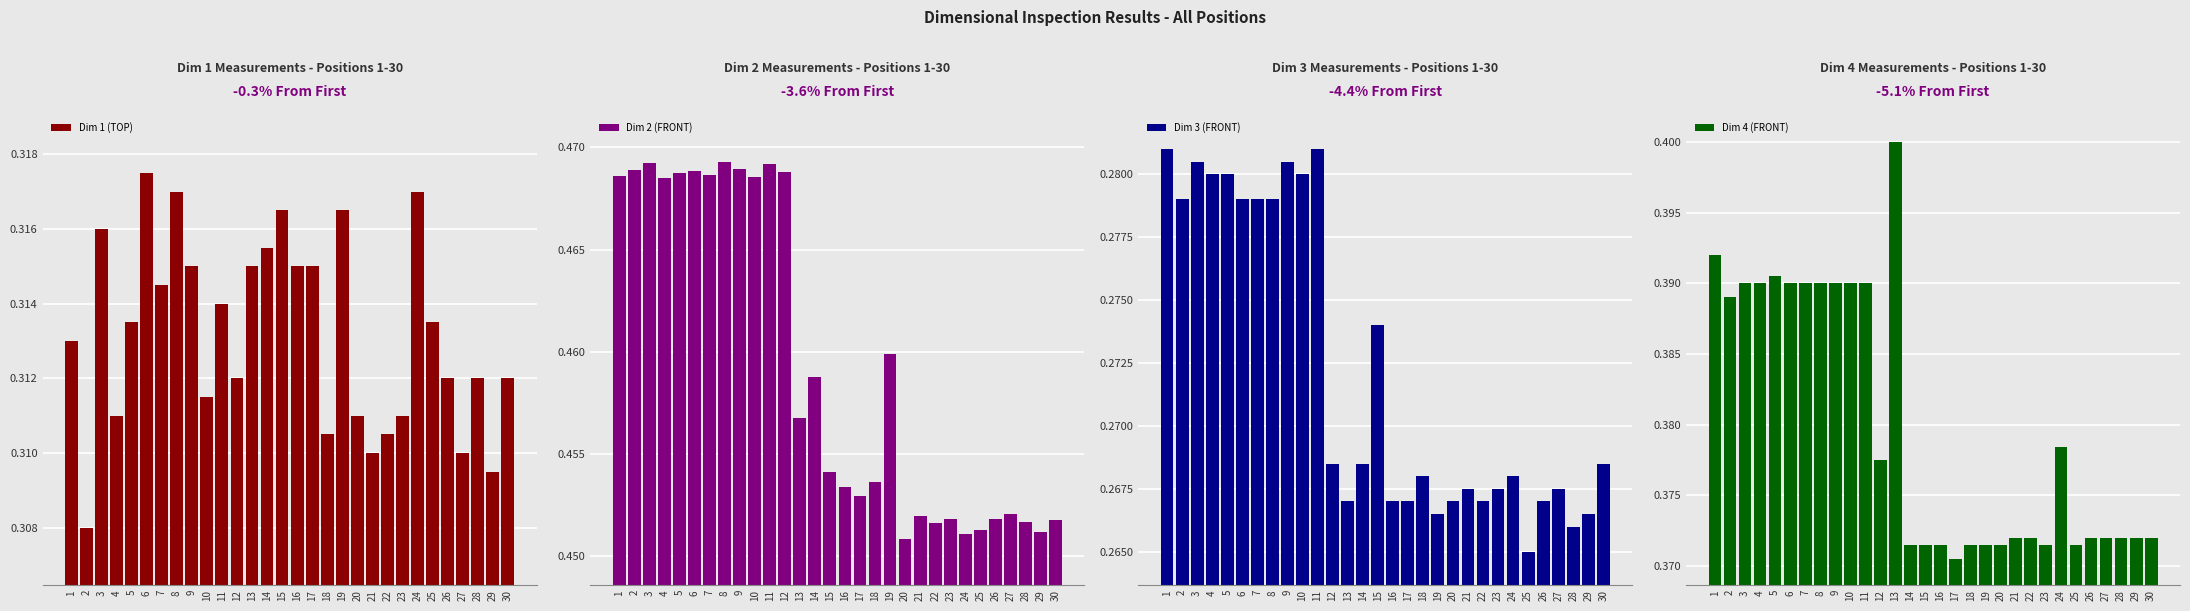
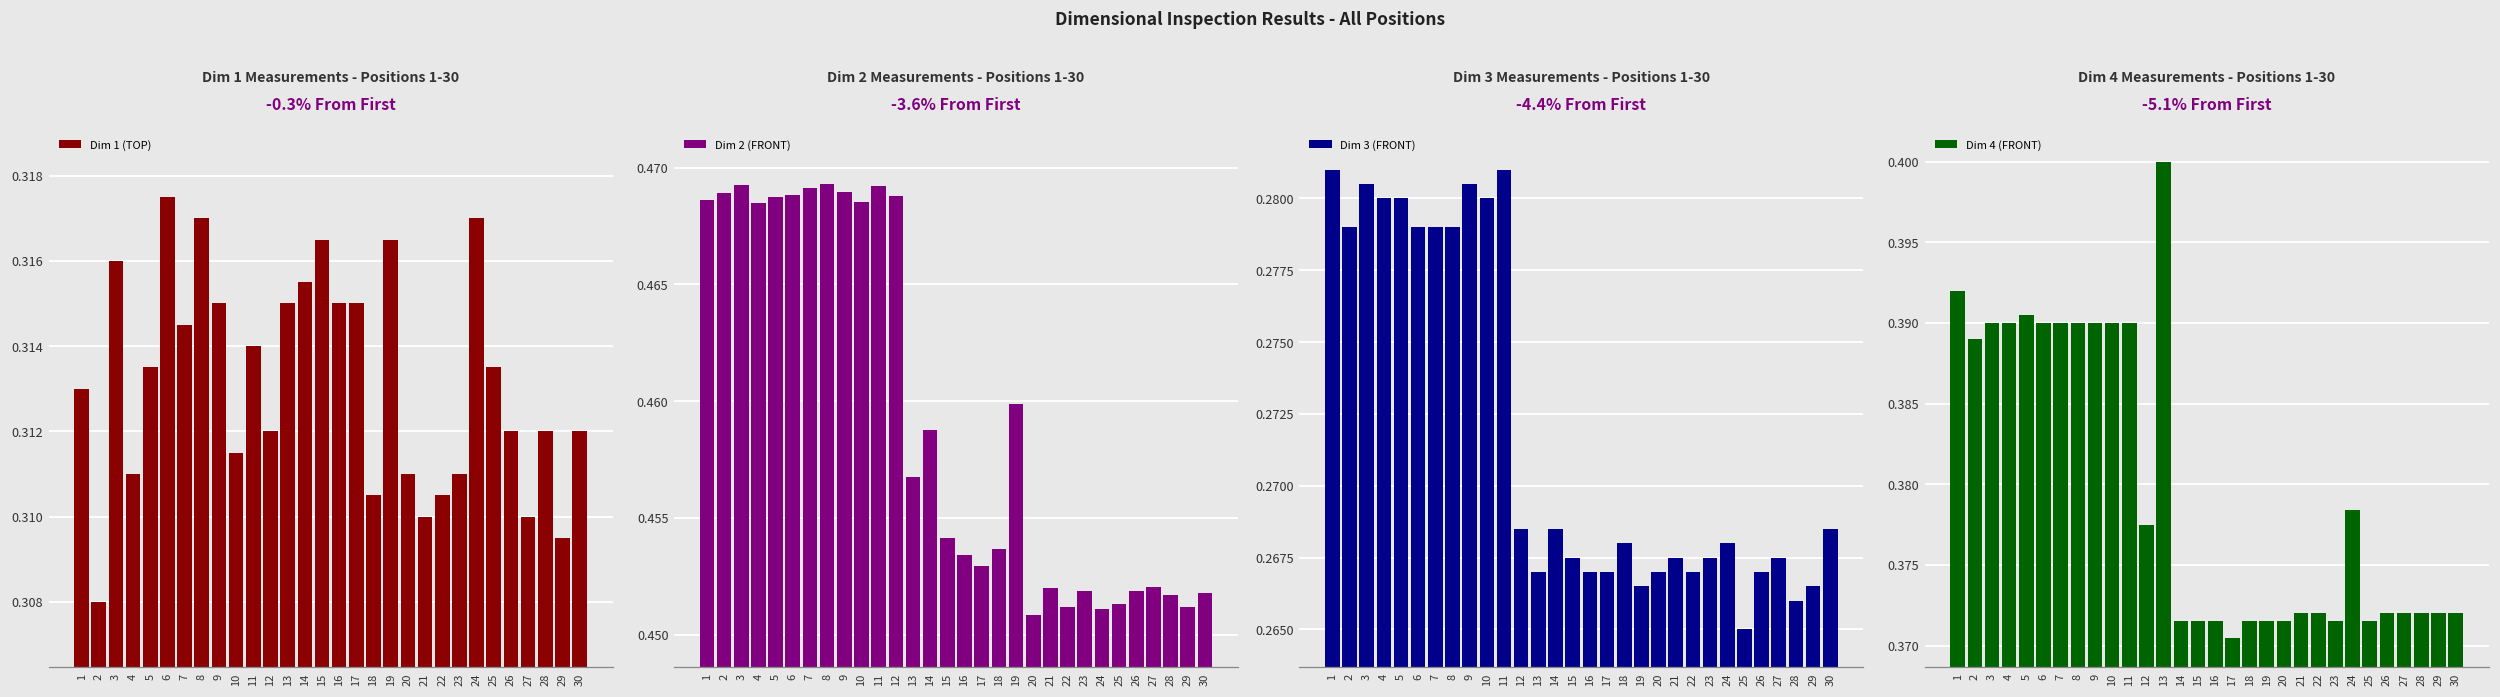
  {
    "Dim 1 Measurements - Positions 1-30": {
      "1": 0.3130,
      "2": 0.3080,
      "3": 0.3160,
      "4": 0.3110,
      "5": 0.3135,
      "6": 0.3175,
      "7": 0.3145,
      "8": 0.3170,
      "9": 0.3150,
      "10": 0.3115,
      "11": 0.3140,
      "12": 0.3120,
      "13": 0.3150,
      "14": 0.3155,
      "15": 0.3165,
      "16": 0.3150,
      "17": 0.3150,
      "18": 0.3105,
      "19": 0.3165,
      "20": 0.3110,
      "21": 0.3100,
      "22": 0.3105,
      "23": 0.3110,
      "24": 0.3170,
      "25": 0.3135,
      "26": 0.3120,
      "27": 0.3100,
      "28": 0.3120,
      "29": 0.3095,
      "30": 0.3120
    },
    "Dim 2 Measurements - Positions 1-30": {
      "1": 0.4686,
      "2": 0.4689,
      "3": 0.4693,
      "4": 0.4685,
      "5": 0.4688,
      "6": 0.4689,
-     "7": 0.4687,
+     "7": 0.4691,
      "8": 0.4693,
      "9": 0.4690,
      "10": 0.4686,
      "11": 0.4692,
      "12": 0.4688,
      "13": 0.4568,
      "14": 0.4588,
      "15": 0.4542,
      "16": 0.4534,
      "17": 0.4530,
      "18": 0.4537,
      "19": 0.4599,
      "20": 0.4509,
      "21": 0.4520,
-     "22": 0.4517,
+     "22": 0.4512,
      "23": 0.4519,
      "24": 0.4511,
      "25": 0.4513,
      "26": 0.4519,
      "27": 0.4521,
      "28": 0.4517,
      "29": 0.4512,
      "30": 0.4518
    },
    "Dim 3 Measurements - Positions 1-30": {
      "1": 0.2810,
      "2": 0.2790,
      "3": 0.2805,
      "4": 0.2800,
      "5": 0.2800,
      "6": 0.2790,
      "7": 0.2790,
      "8": 0.2790,
      "9": 0.2805,
      "10": 0.2800,
      "11": 0.2810,
      "12": 0.2685,
      "13": 0.2670,
      "14": 0.2685,
-     "15": 0.2740,
+     "15": 0.2675,
      "16": 0.2670,
      "17": 0.2670,
      "18": 0.2680,
      "19": 0.2665,
      "20": 0.2670,
      "21": 0.2675,
      "22": 0.2670,
      "23": 0.2675,
      "24": 0.2680,
      "25": 0.2650,
      "26": 0.2670,
      "27": 0.2675,
      "28": 0.2660,
      "29": 0.2665,
      "30": 0.2685
    },
    "Dim 4 Measurements - Positions 1-30": {
      "1": 0.3920,
      "2": 0.3890,
      "3": 0.3900,
      "4": 0.3900,
      "5": 0.3905,
      "6": 0.3900,
      "7": 0.3900,
      "8": 0.3900,
      "9": 0.3900,
      "10": 0.3900,
      "11": 0.3900,
      "12": 0.3775,
      "13": 0.4000,
      "14": 0.3715,
      "15": 0.3715,
      "16": 0.3715,
      "17": 0.3705,
      "18": 0.3715,
      "19": 0.3715,
      "20": 0.3715,
      "21": 0.3720,
      "22": 0.3720,
      "23": 0.3715,
      "24": 0.3784,
      "25": 0.3715,
      "26": 0.3720,
      "27": 0.3720,
      "28": 0.3720,
      "29": 0.3720,
      "30": 0.3720
    }
  }
